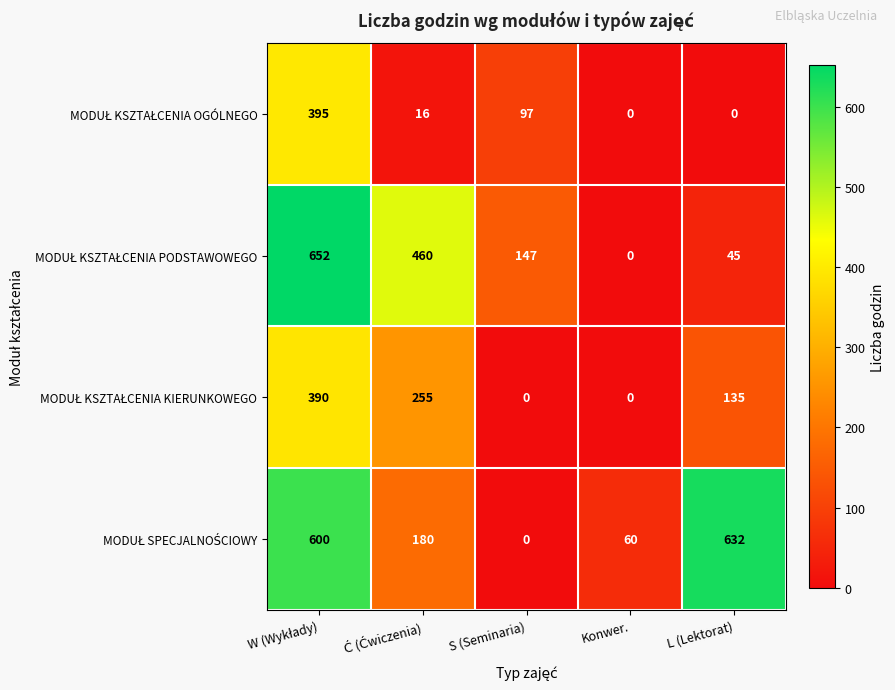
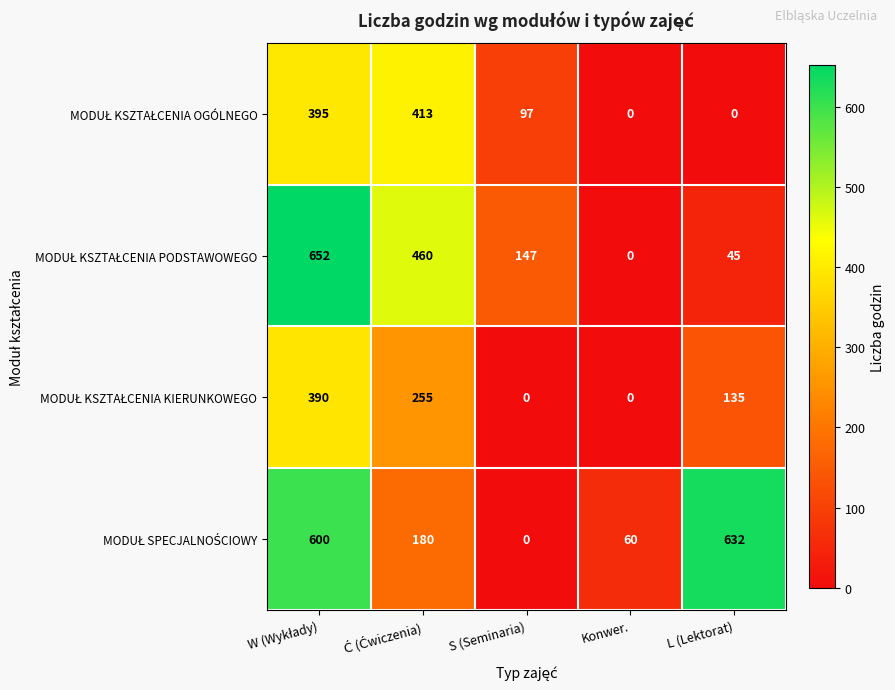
  {
    "MODUŁ KSZTAŁCENIA OGÓLNEGO": {
      "W (Wykłady)": 395,
-     "Ć (Ćwiczenia)": 16,
+     "Ć (Ćwiczenia)": 413,
      "S (Seminaria)": 97,
      "Konwer.": 0,
      "L (Lektorat)": 0
    },
    "MODUŁ KSZTAŁCENIA PODSTAWOWEGO": {
      "W (Wykłady)": 652,
      "Ć (Ćwiczenia)": 460,
      "S (Seminaria)": 147,
      "Konwer.": 0,
      "L (Lektorat)": 45
    },
    "MODUŁ KSZTAŁCENIA KIERUNKOWEGO": {
      "W (Wykłady)": 390,
      "Ć (Ćwiczenia)": 255,
      "S (Seminaria)": 0,
      "Konwer.": 0,
      "L (Lektorat)": 135
    },
    "MODUŁ SPECJALNOŚCIOWY": {
      "W (Wykłady)": 600,
      "Ć (Ćwiczenia)": 180,
      "S (Seminaria)": 0,
      "Konwer.": 60,
      "L (Lektorat)": 632
    }
  }
